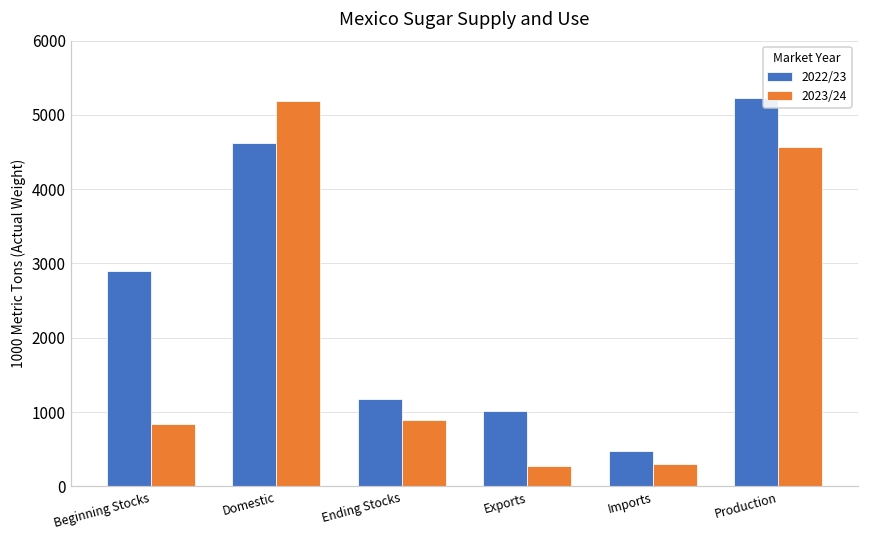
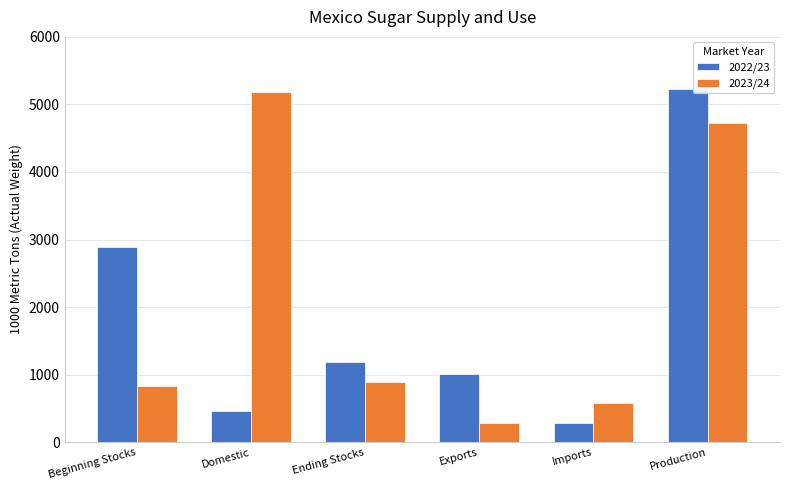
  {
    "2022/23": {
      "Beginning Stocks": 2900,
-     "Domestic": 4600,
+     "Domestic": 500,
      "Ending Stocks": 1200,
      "Exports": 1000,
-     "Imports": 500,
+     "Imports": 300,
      "Production": 5200
    },
    "2023/24": {
      "Beginning Stocks": 800,
      "Domestic": 5200,
      "Ending Stocks": 900,
      "Exports": 300,
-     "Imports": 300,
-     "Production": 4600
+     "Imports": 600,
+     "Production": 4700
    }
  }
